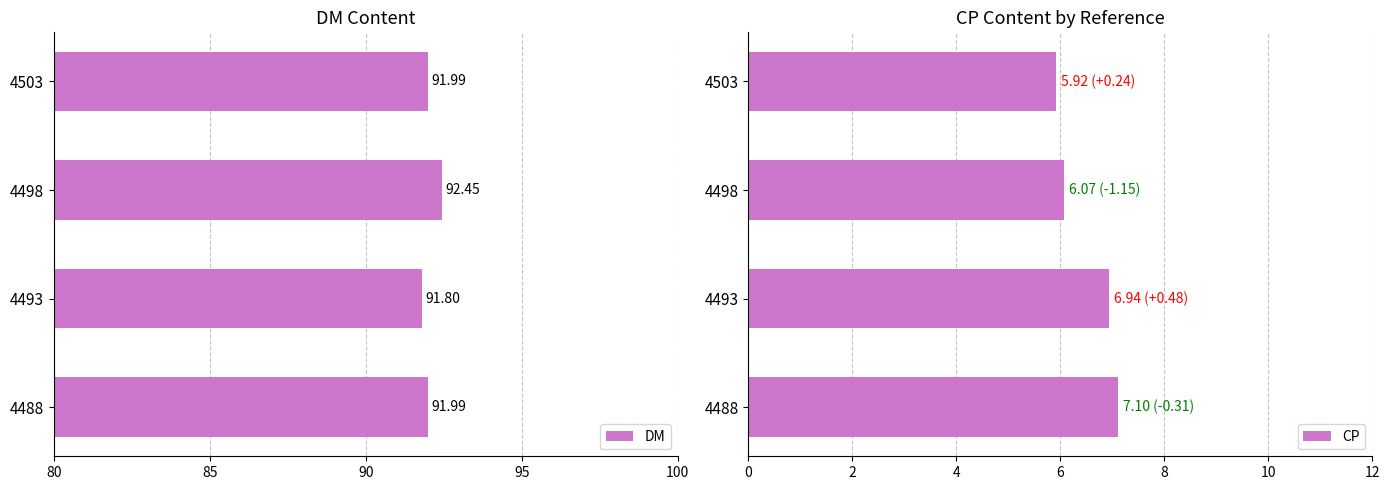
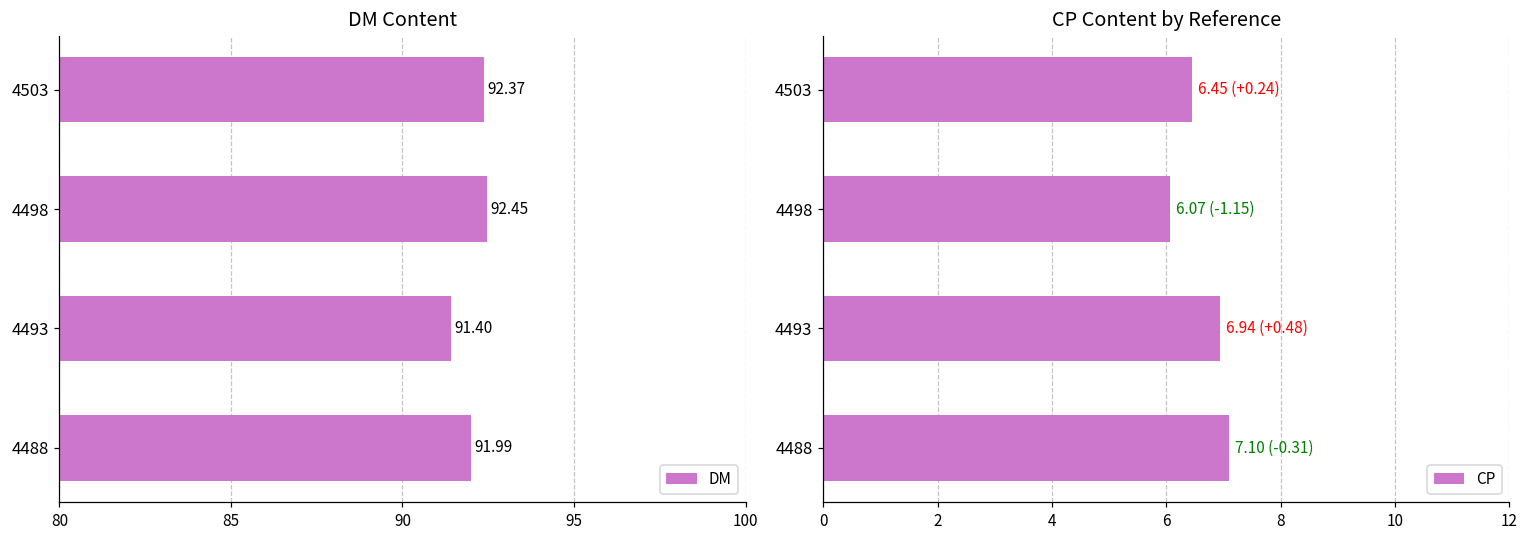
  {
    "DM Content": {
-     "4503": 91.99,
+     "4503": 92.37,
      "4498": 92.45,
-     "4493": 91.80,
+     "4493": 91.40,
      "4488": 91.99
    },
    "CP Content by Reference": {
-     "4503": 5.92,
+     "4503": 6.45,
      "4498": 6.07,
      "4493": 6.94,
      "4488": 7.10
    }
  }
